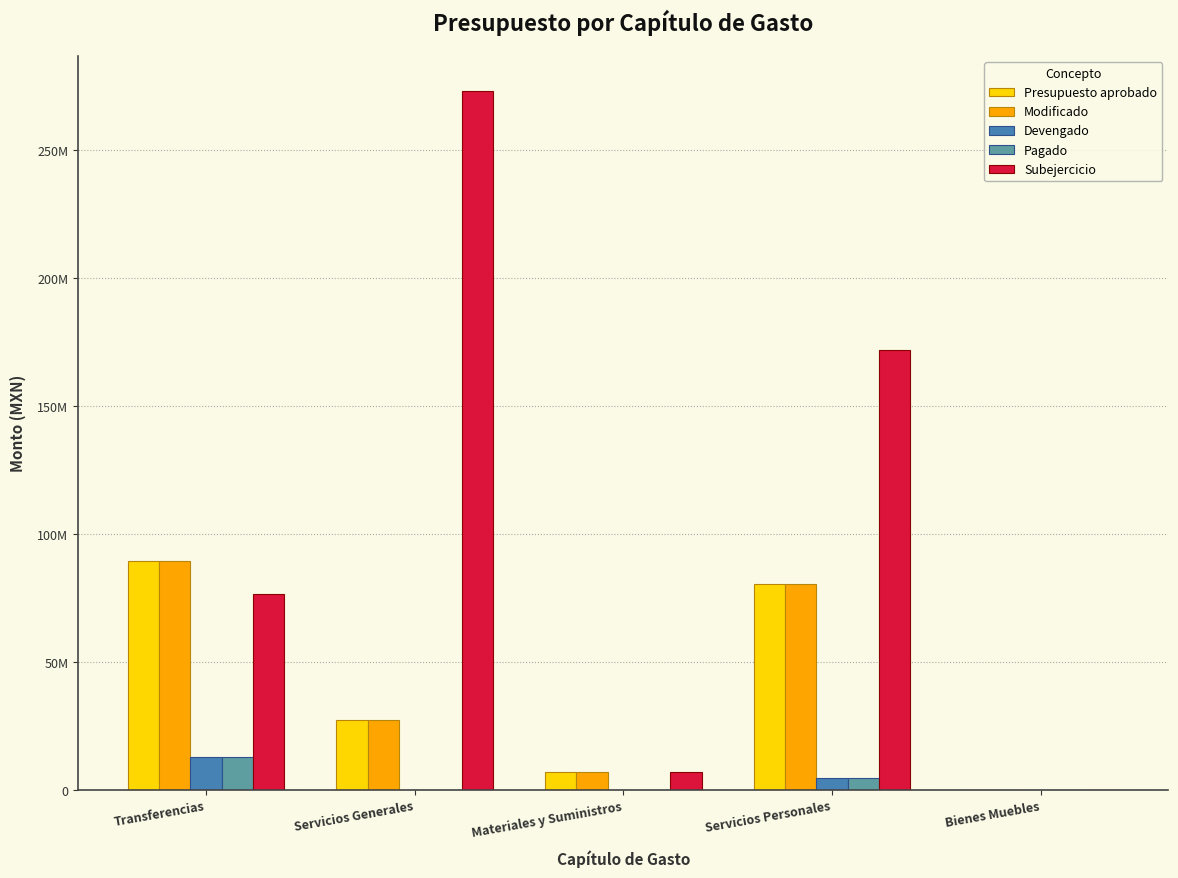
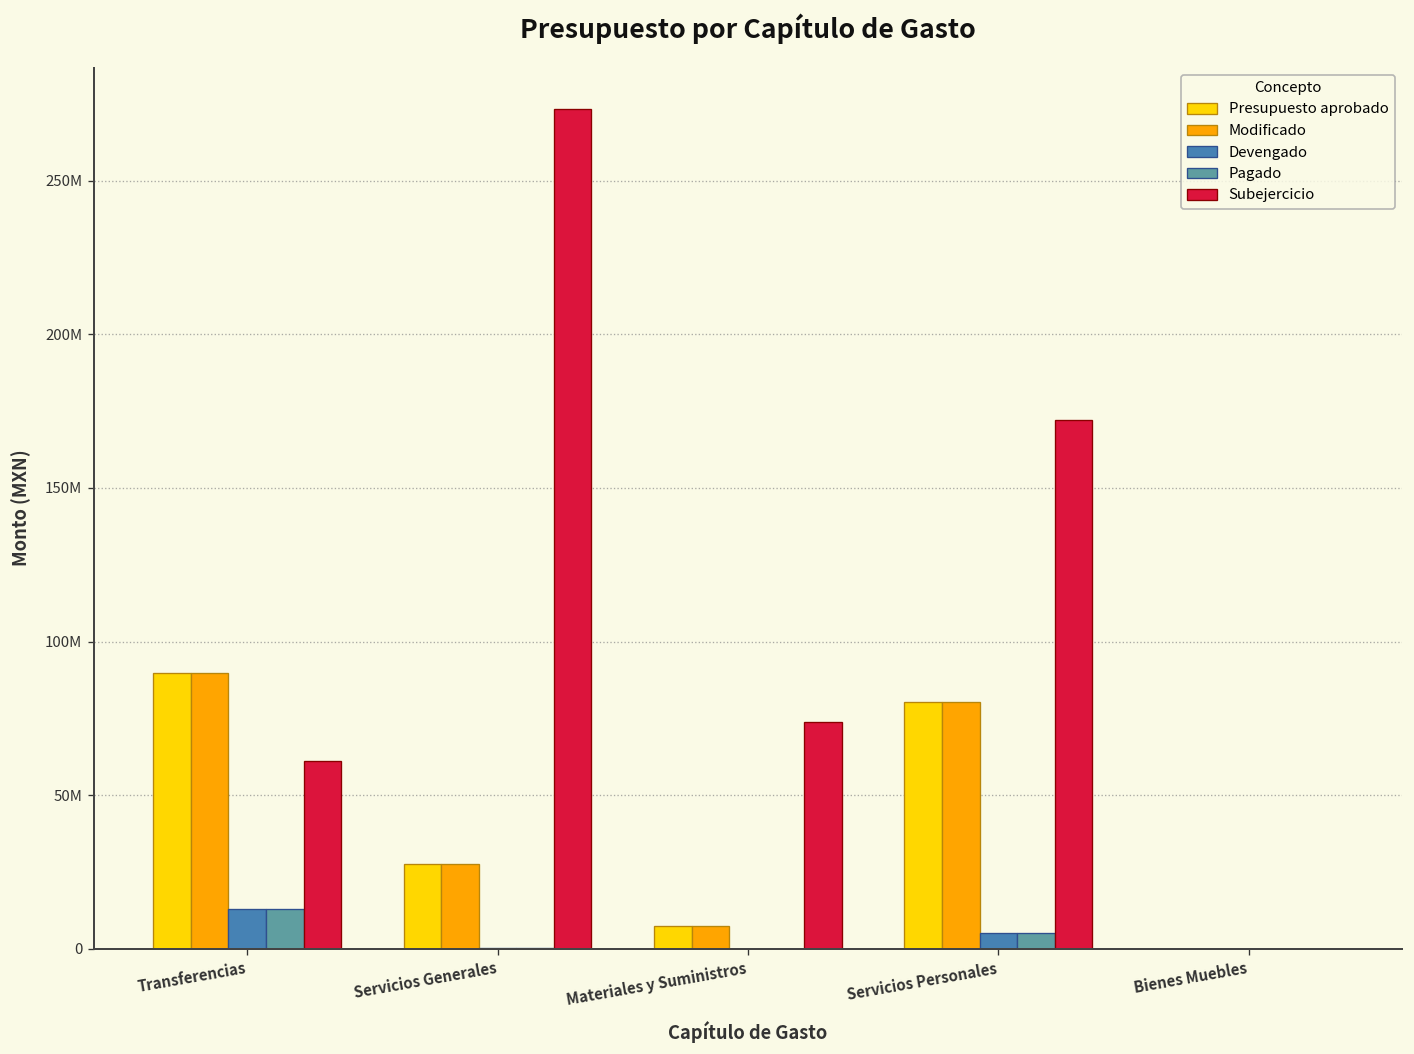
  {
    "Subejercicio": {
-     "Transferencias": 77000000,
+     "Transferencias": 61000000,
      "Servicios Generales": 273000000,
-     "Materiales y Suministros": 7000000,
+     "Materiales y Suministros": 74000000,
      "Servicios Personales": 172000000,
      "Bienes Muebles": 0
    }
  }
